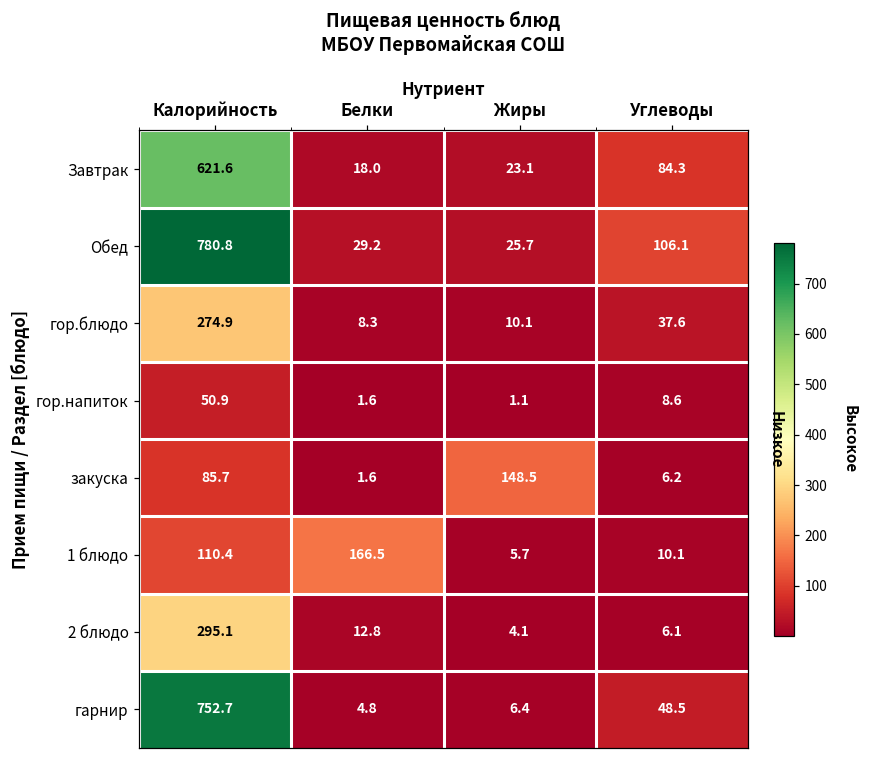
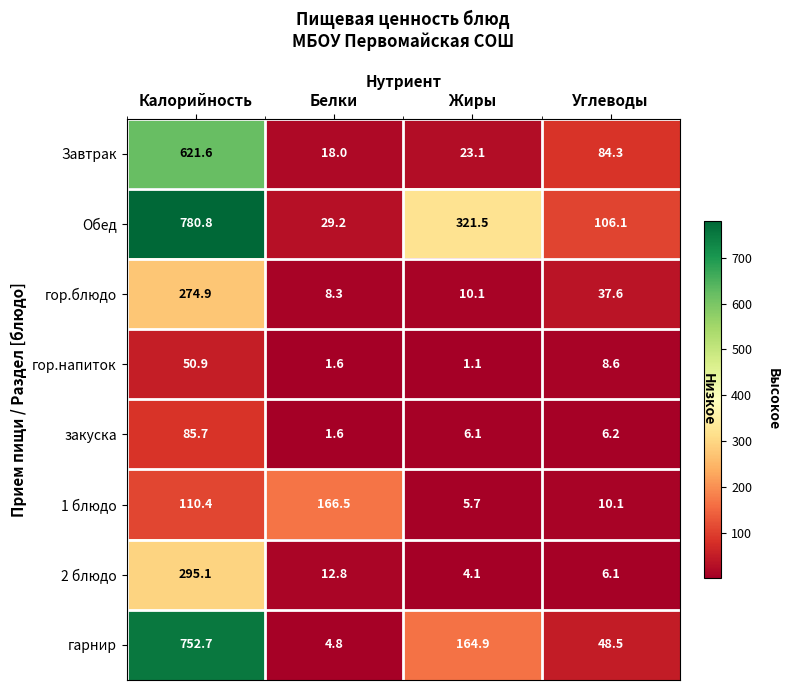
  {
    "Завтрак": {
      "Калорийность": 621.6,
      "Белки": 18.0,
      "Жиры": 23.1,
      "Углеводы": 84.3
    },
    "Обед": {
      "Калорийность": 780.8,
      "Белки": 29.2,
-     "Жиры": 25.7,
+     "Жиры": 321.5,
      "Углеводы": 106.1
    },
    "гор.блюдо": {
      "Калорийность": 274.9,
      "Белки": 8.3,
      "Жиры": 10.1,
      "Углеводы": 37.6
    },
    "гор.напиток": {
      "Калорийность": 50.9,
      "Белки": 1.6,
      "Жиры": 1.1,
      "Углеводы": 8.6
    },
    "закуска": {
      "Калорийность": 85.7,
      "Белки": 1.6,
-     "Жиры": 148.5,
+     "Жиры": 6.1,
      "Углеводы": 6.2
    },
    "1 блюдо": {
      "Калорийность": 110.4,
      "Белки": 166.5,
      "Жиры": 5.7,
      "Углеводы": 10.1
    },
    "2 блюдо": {
      "Калорийность": 295.1,
      "Белки": 12.8,
      "Жиры": 4.1,
      "Углеводы": 6.1
    },
    "гарнир": {
      "Калорийность": 752.7,
      "Белки": 4.8,
-     "Жиры": 6.4,
+     "Жиры": 164.9,
      "Углеводы": 48.5
    }
  }
